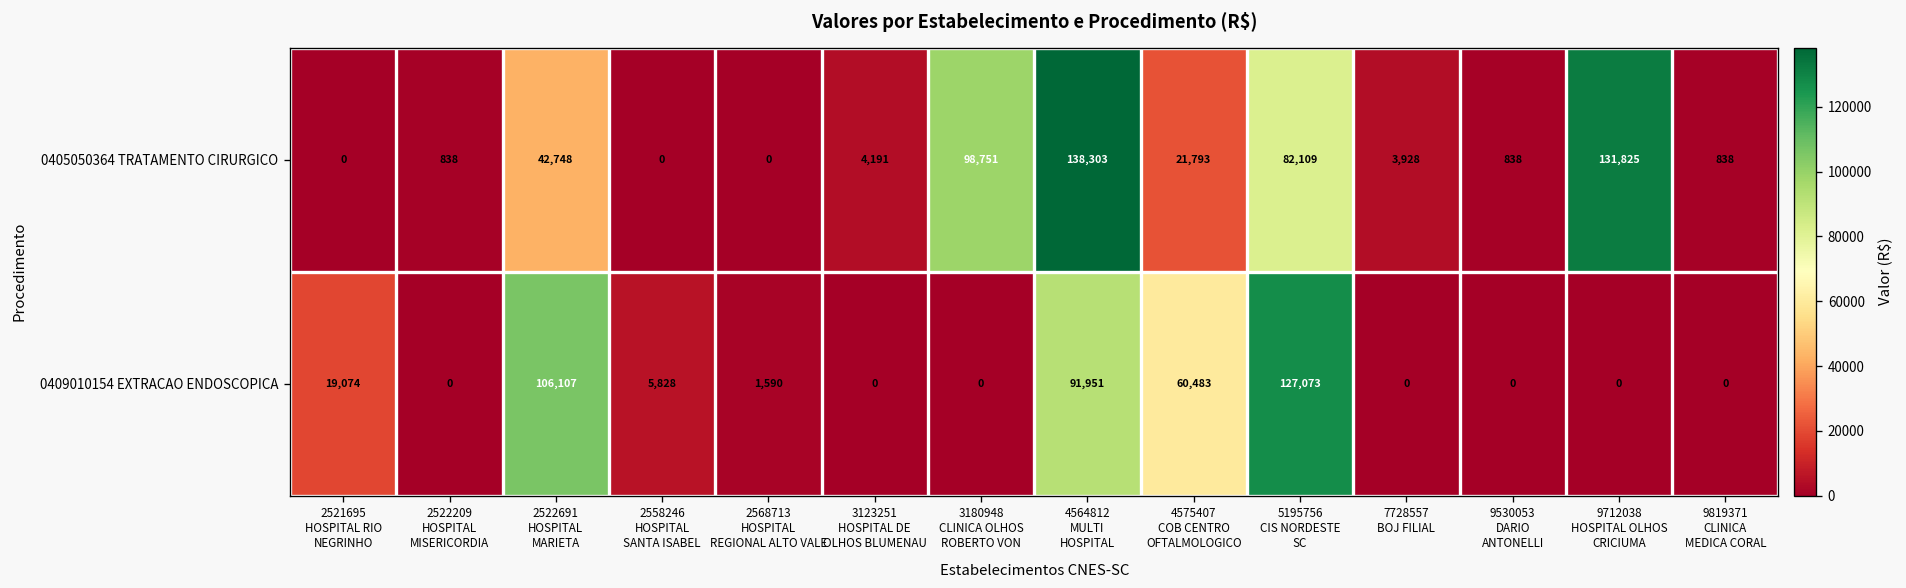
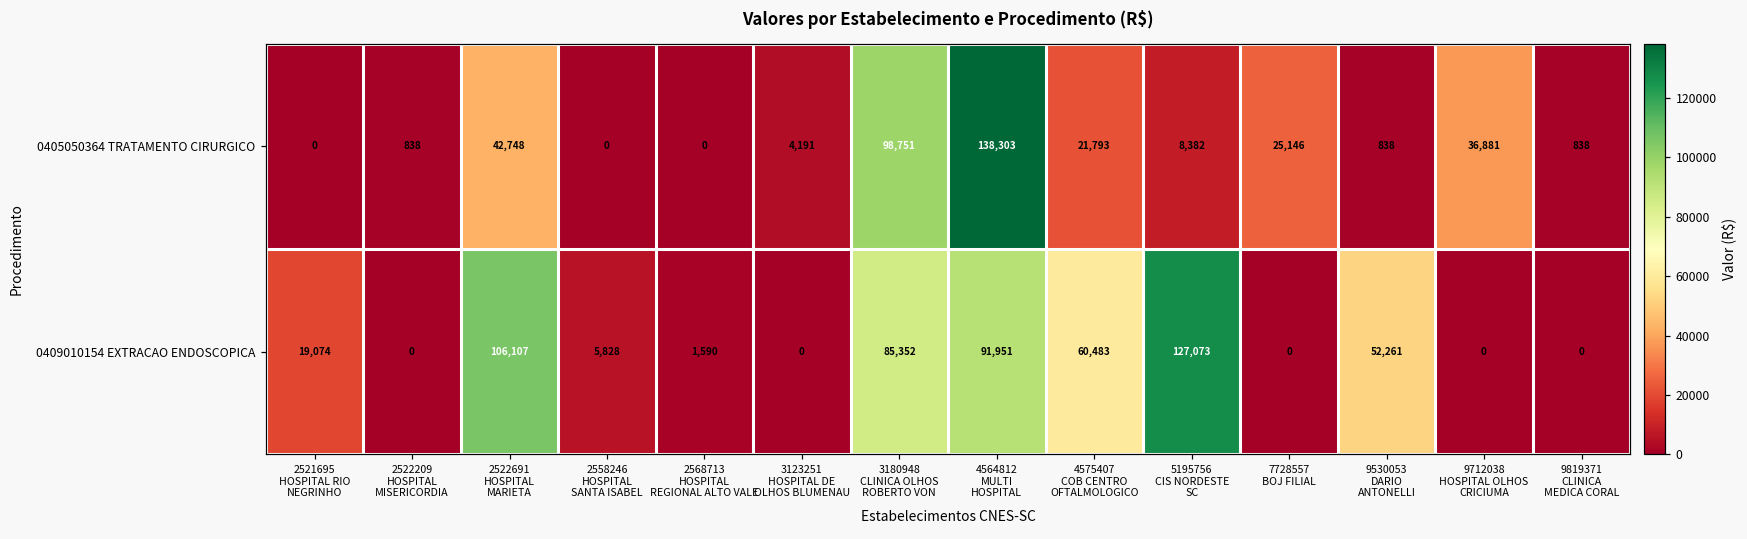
  {
    "0405050364 TRATAMENTO CIRURGICO": {
      "2521695 HOSPITAL RIO NEGRINHO": "0",
      "2522209 HOSPITAL MISERICORDIA": "838",
      "2522691 HOSPITAL MARIETA": "42,748",
      "2558246 HOSPITAL SANTA ISABEL": "0",
      "2568713 HOSPITAL REGIONAL ALTO VALE": "0",
      "3123251 HOSPITAL DE OLHOS BLUMENAU": "4,191",
      "3180948 CLINICA OLHOS ROBERTO VON": "98,751",
      "4564812 MULTI HOSPITAL": "138,303",
      "4575407 COB CENTRO OFTALMOLOGICO": "21,793",
-     "5195756 CIS NORDESTE SC": "82,109",
-     "7728557 BOJ FILIAL": "3,928",
+     "5195756 CIS NORDESTE SC": "8,382",
+     "7728557 BOJ FILIAL": "25,146",
      "9530053 DARIO ANTONELLI": "838",
-     "9712038 HOSPITAL OLHOS CRICIUMA": "131,825",
+     "9712038 HOSPITAL OLHOS CRICIUMA": "36,881",
      "9819371 CLINICA MEDICA CORAL": "838"
    },
    "0409010154 EXTRACAO ENDOSCOPICA": {
      "2521695 HOSPITAL RIO NEGRINHO": "19,074",
      "2522209 HOSPITAL MISERICORDIA": "0",
      "2522691 HOSPITAL MARIETA": "106,107",
      "2558246 HOSPITAL SANTA ISABEL": "5,828",
      "2568713 HOSPITAL REGIONAL ALTO VALE": "1,590",
      "3123251 HOSPITAL DE OLHOS BLUMENAU": "0",
-     "3180948 CLINICA OLHOS ROBERTO VON": "0",
+     "3180948 CLINICA OLHOS ROBERTO VON": "85,352",
      "4564812 MULTI HOSPITAL": "91,951",
      "4575407 COB CENTRO OFTALMOLOGICO": "60,483",
      "5195756 CIS NORDESTE SC": "127,073",
      "7728557 BOJ FILIAL": "0",
-     "9530053 DARIO ANTONELLI": "0",
+     "9530053 DARIO ANTONELLI": "52,261",
      "9712038 HOSPITAL OLHOS CRICIUMA": "0",
      "9819371 CLINICA MEDICA CORAL": "0"
    }
  }
